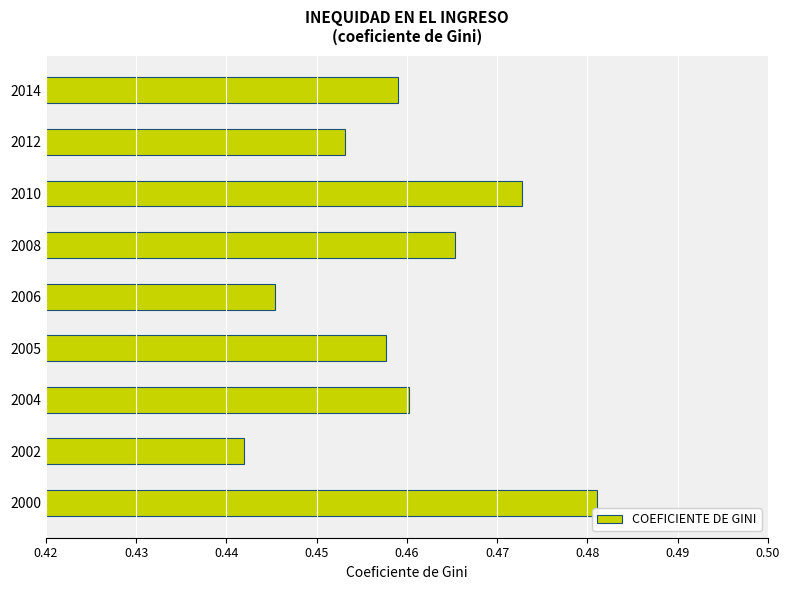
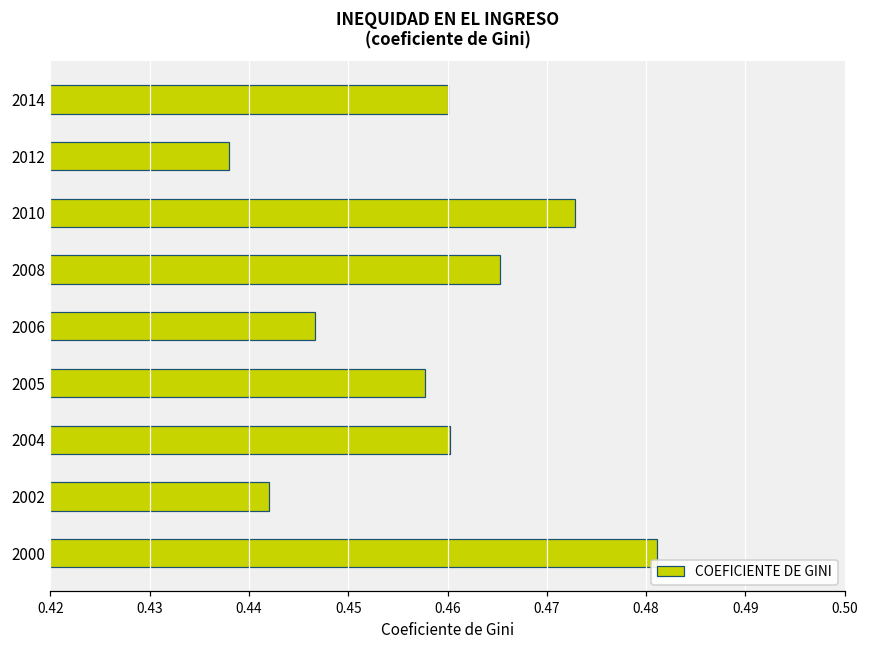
  {
-   "2014": 0.459,
-   "2012": 0.453,
+   "2014": 0.460,
+   "2012": 0.438,
    "2010": 0.473,
    "2008": 0.465,
-   "2006": 0.445,
+   "2006": 0.447,
    "2005": 0.458,
    "2004": 0.460,
    "2002": 0.442,
    "2000": 0.481
  }
